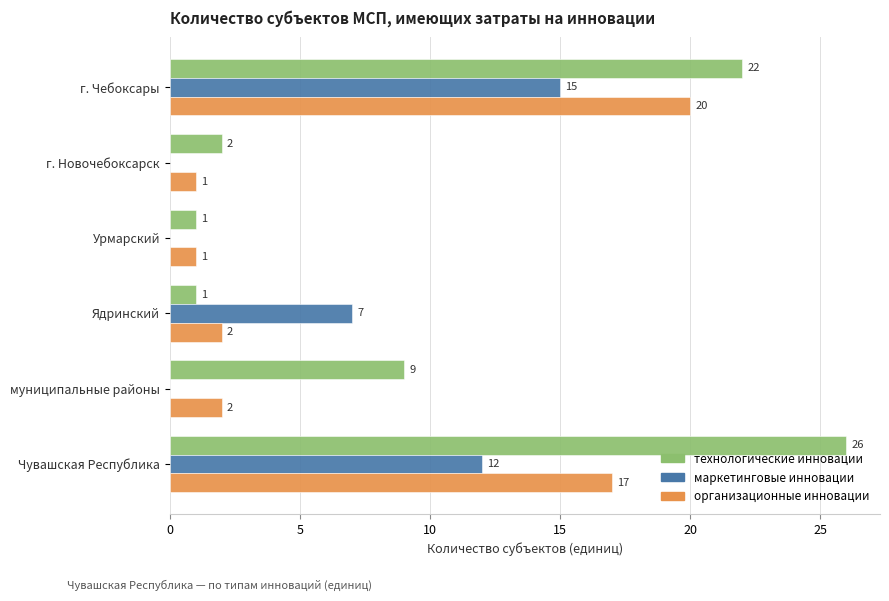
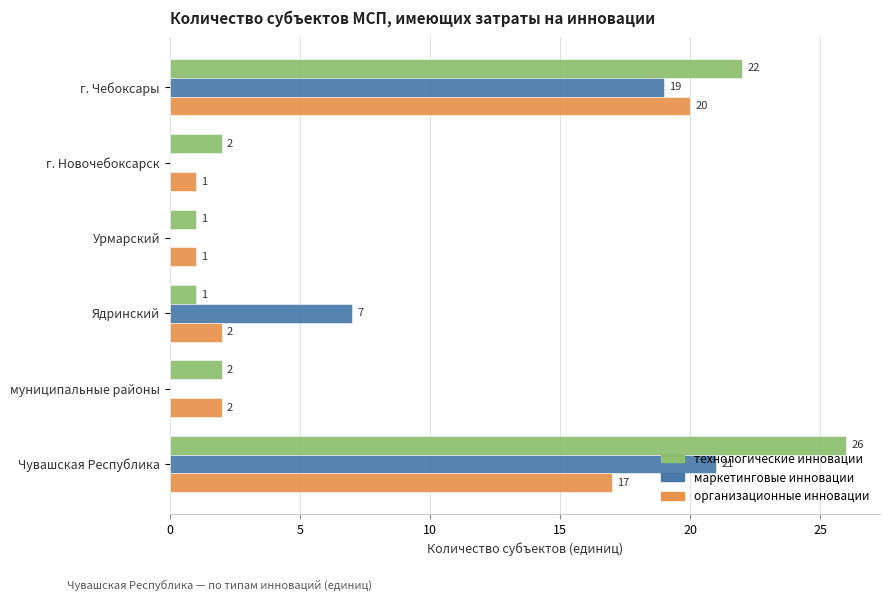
  {
    "технологические инновации": {
      "г. Чебоксары": 22,
      "г. Новочебоксарск": 2,
      "Урмарский": 1,
      "Ядринский": 1,
-     "муниципальные районы": 9,
+     "муниципальные районы": 2,
      "Чувашская Республика": 26
    },
    "маркетинговые инновации": {
-     "г. Чебоксары": 15,
+     "г. Чебоксары": 19,
      "Ядринский": 7,
-     "Чувашская Республика": 12
+     "Чувашская Республика": 21
    },
    "организационные инновации": {
      "г. Чебоксары": 20,
      "г. Новочебоксарск": 1,
      "Урмарский": 1,
      "Ядринский": 2,
      "муниципальные районы": 2,
      "Чувашская Республика": 17
    }
  }
